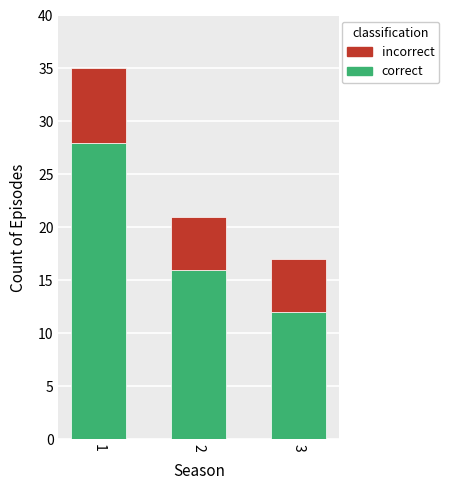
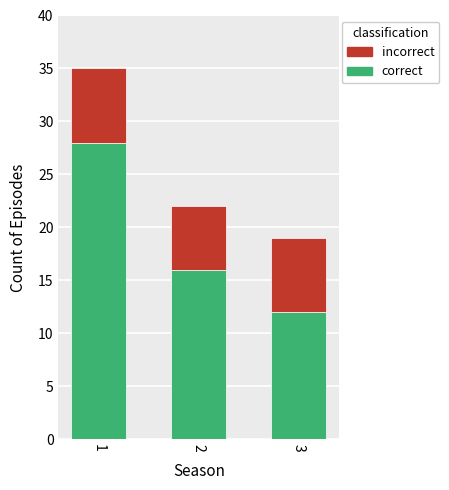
  {
    "correct": {
      "1": 28,
      "2": 16,
      "3": 12
    },
    "incorrect": {
      "1": 7,
-     "2": 5,
-     "3": 5
+     "2": 6,
+     "3": 7
    }
  }
